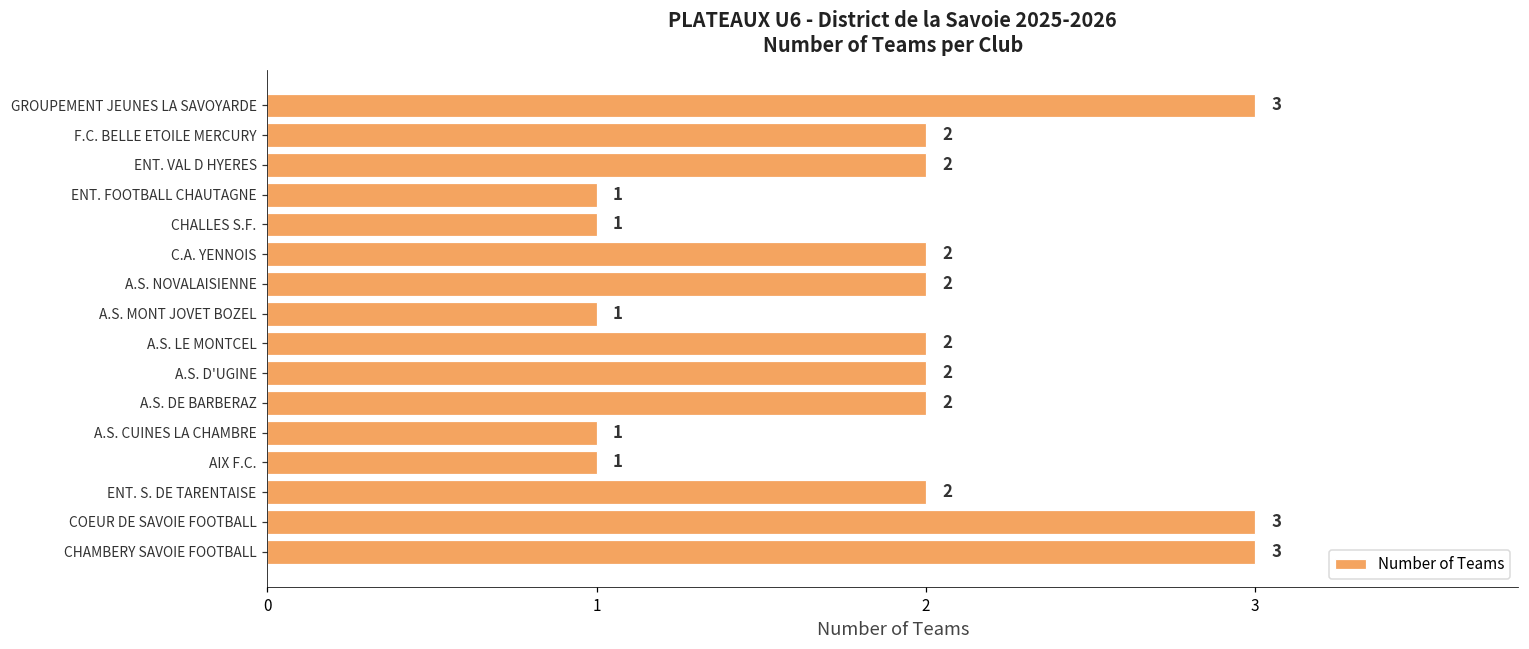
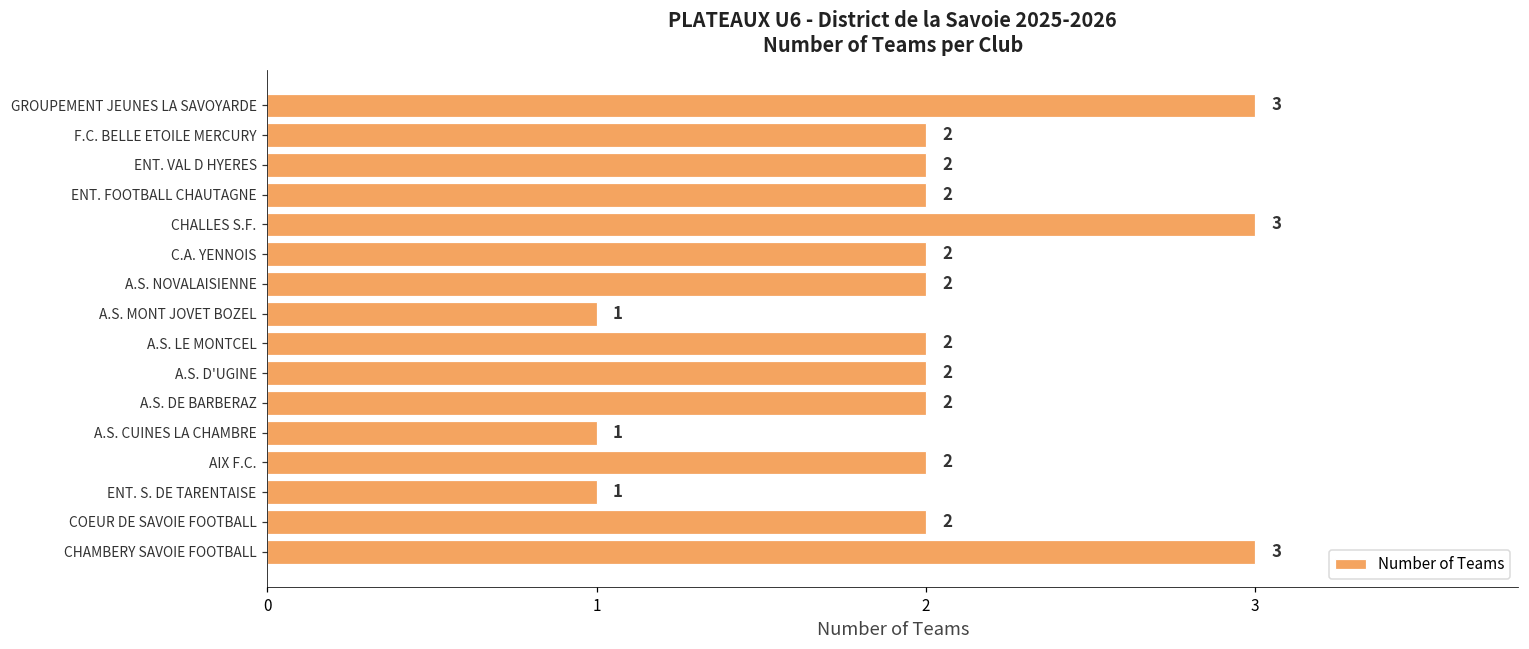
  {
    "GROUPEMENT JEUNES LA SAVOYARDE": 3,
    "F.C. BELLE ETOILE MERCURY": 2,
    "ENT. VAL D HYERES": 2,
-   "ENT. FOOTBALL CHAUTAGNE": 1,
-   "CHALLES S.F.": 1,
+   "ENT. FOOTBALL CHAUTAGNE": 2,
+   "CHALLES S.F.": 3,
    "C.A. YENNOIS": 2,
    "A.S. NOVALAISIENNE": 2,
    "A.S. MONT JOVET BOZEL": 1,
    "A.S. LE MONTCEL": 2,
    "A.S. D'UGINE": 2,
    "A.S. DE BARBERAZ": 2,
    "A.S. CUINES LA CHAMBRE": 1,
-   "AIX F.C.": 1,
-   "ENT. S. DE TARENTAISE": 2,
-   "COEUR DE SAVOIE FOOTBALL": 3,
+   "AIX F.C.": 2,
+   "ENT. S. DE TARENTAISE": 1,
+   "COEUR DE SAVOIE FOOTBALL": 2,
    "CHAMBERY SAVOIE FOOTBALL": 3
  }
